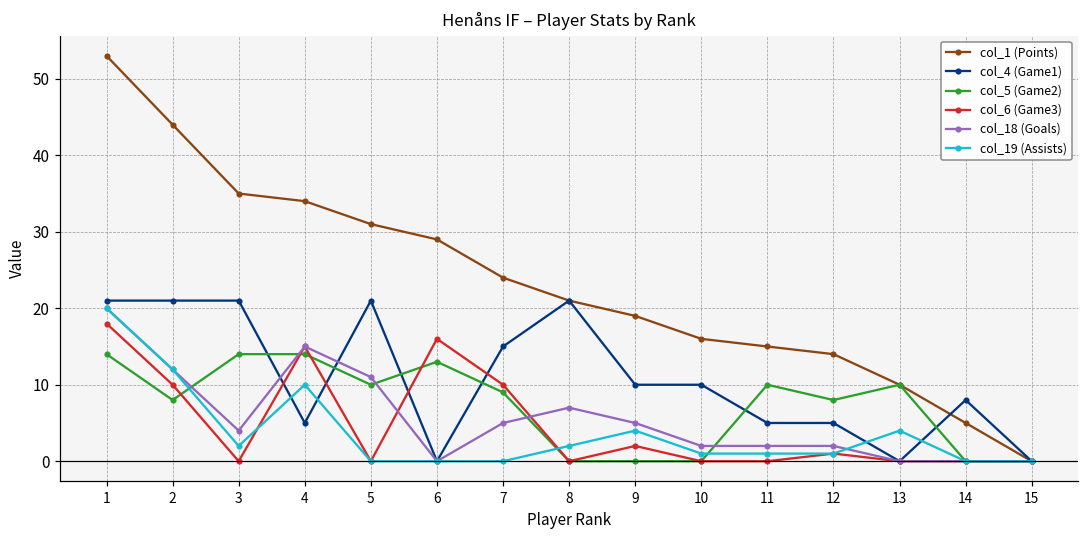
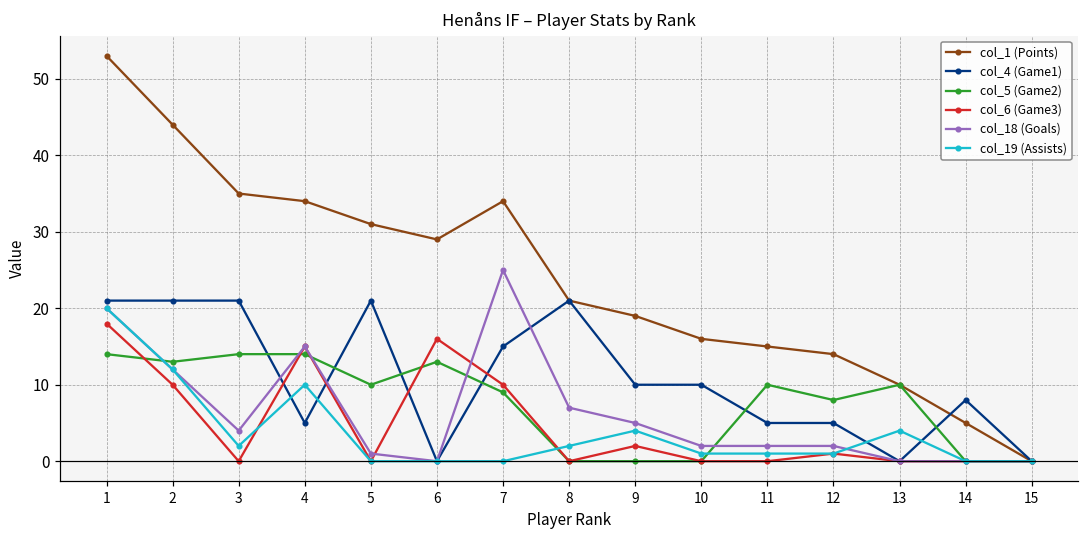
  {
    "col_1 (Points)": {
      "1": 53,
      "2": 44,
      "3": 35,
      "4": 34,
      "5": 31,
      "6": 29,
-     "7": 24,
+     "7": 34,
      "9": 19,
      "10": 16,
      "11": 15,
      "12": 14,
      "14": 5
    },
    "col_4 (Game1)": {
      "1": 21,
      "2": 21,
      "3": 21,
      "4": 5,
      "5": 21,
      "7": 15,
      "9": 10,
      "10": 10,
      "11": 5,
      "12": 5,
      "14": 8
    },
    "col_5 (Game2)": {
      "1": 14,
-     "2": 8,
+     "2": 13,
      "3": 14,
      "4": 14,
      "5": 10,
      "6": 13,
      "7": 9,
      "9": 0,
      "11": 10,
      "12": 8
    },
    "col_6 (Game3)": {
      "1": 18,
      "2": 10,
      "3": 0,
      "6": 16,
      "7": 10,
      "9": 2,
      "11": 0
    },
    "col_18 (Goals)": {
      "3": 4,
-     "5": 11,
-     "7": 5,
+     "5": 1,
+     "7": 25,
      "8": 7,
      "9": 5,
      "10": 2,
      "11": 2,
      "12": 2
    },
    "col_19 (Assists)": {
      "3": 2,
      "4": 10,
      "7": 0,
      "8": 2,
      "9": 4,
      "10": 1,
      "11": 1,
      "13": 4
    }
  }
